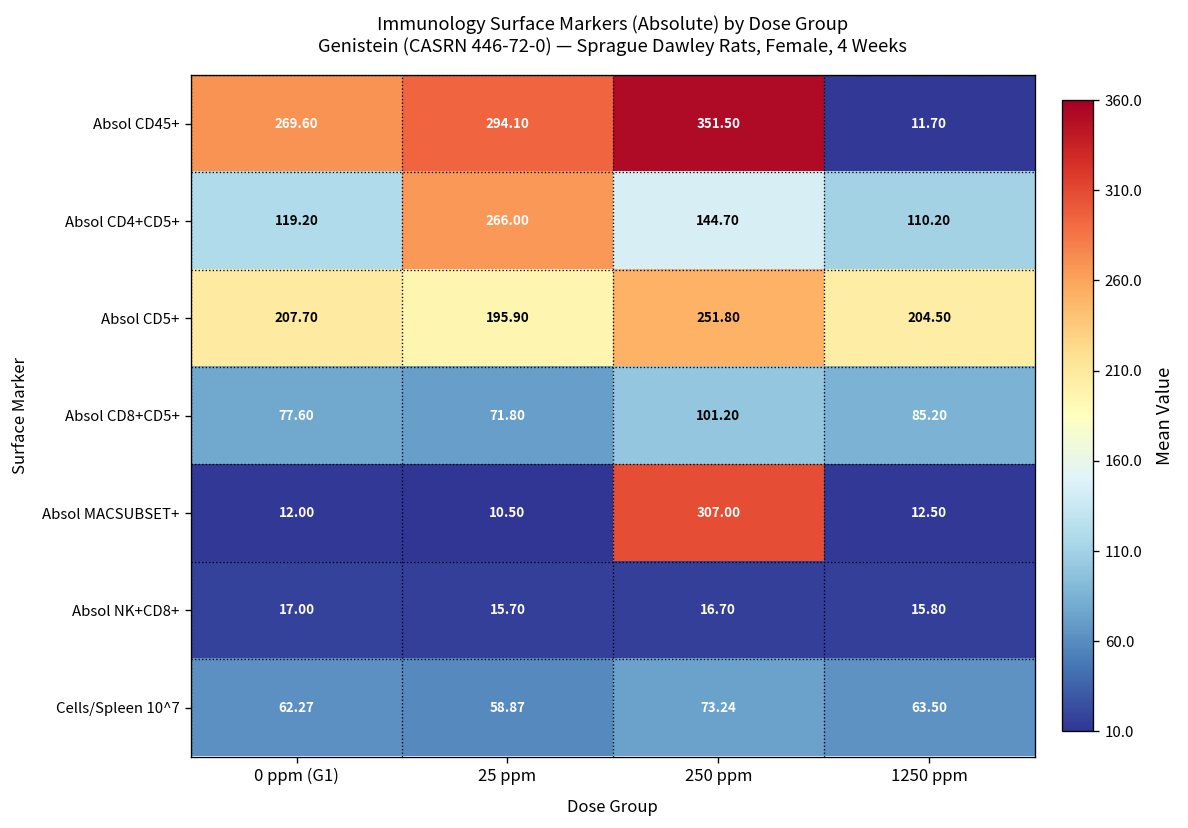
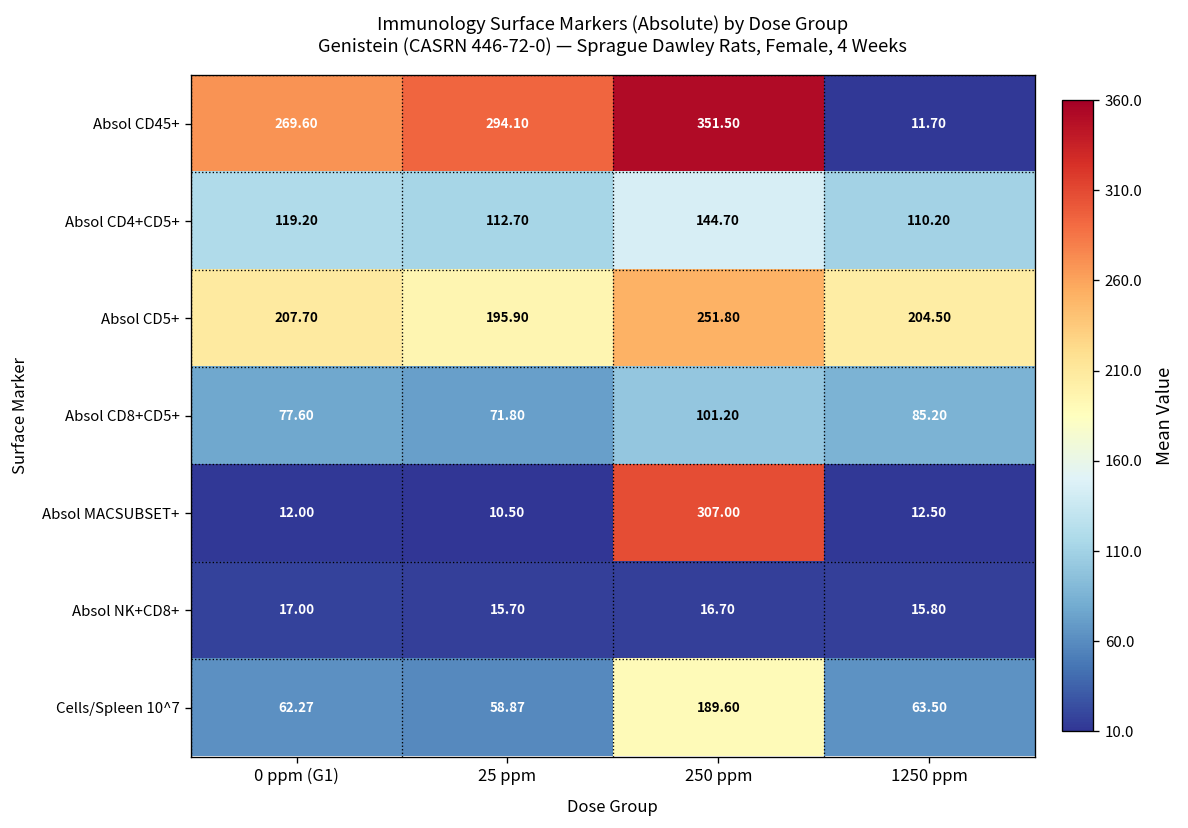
  {
    "Absol CD45+": {
      "0 ppm (G1)": 269.60,
      "25 ppm": 294.10,
      "250 ppm": 351.50,
      "1250 ppm": 11.70
    },
    "Absol CD4+CD5+": {
      "0 ppm (G1)": 119.20,
-     "25 ppm": 266.00,
+     "25 ppm": 112.70,
      "250 ppm": 144.70,
      "1250 ppm": 110.20
    },
    "Absol CD5+": {
      "0 ppm (G1)": 207.70,
      "25 ppm": 195.90,
      "250 ppm": 251.80,
      "1250 ppm": 204.50
    },
    "Absol CD8+CD5+": {
      "0 ppm (G1)": 77.60,
      "25 ppm": 71.80,
      "250 ppm": 101.20,
      "1250 ppm": 85.20
    },
    "Absol MACSUBSET+": {
      "0 ppm (G1)": 12.00,
      "25 ppm": 10.50,
      "250 ppm": 307.00,
      "1250 ppm": 12.50
    },
    "Absol NK+CD8+": {
      "0 ppm (G1)": 17.00,
      "25 ppm": 15.70,
      "250 ppm": 16.70,
      "1250 ppm": 15.80
    },
    "Cells/Spleen 10^7": {
      "0 ppm (G1)": 62.27,
      "25 ppm": 58.87,
-     "250 ppm": 73.24,
+     "250 ppm": 189.60,
      "1250 ppm": 63.50
    }
  }
